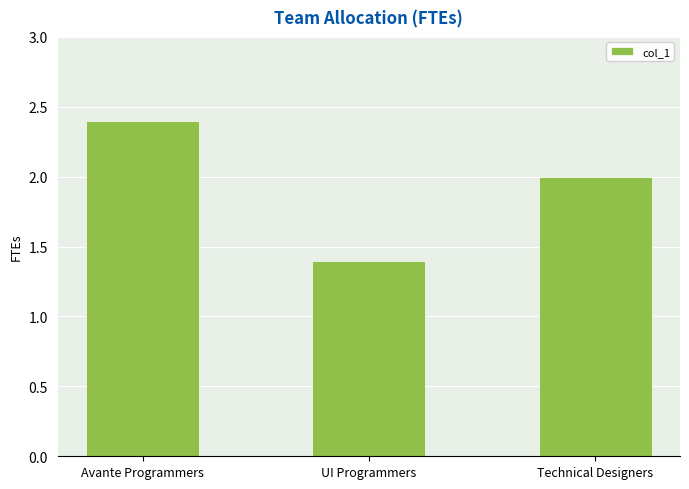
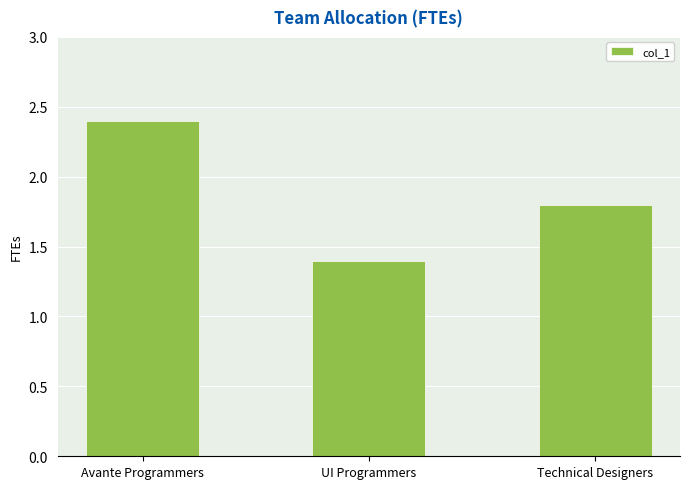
  {
    "Avante Programmers": 2.4,
    "UI Programmers": 1.4,
-   "Technical Designers": 2.0
+   "Technical Designers": 1.8
  }
